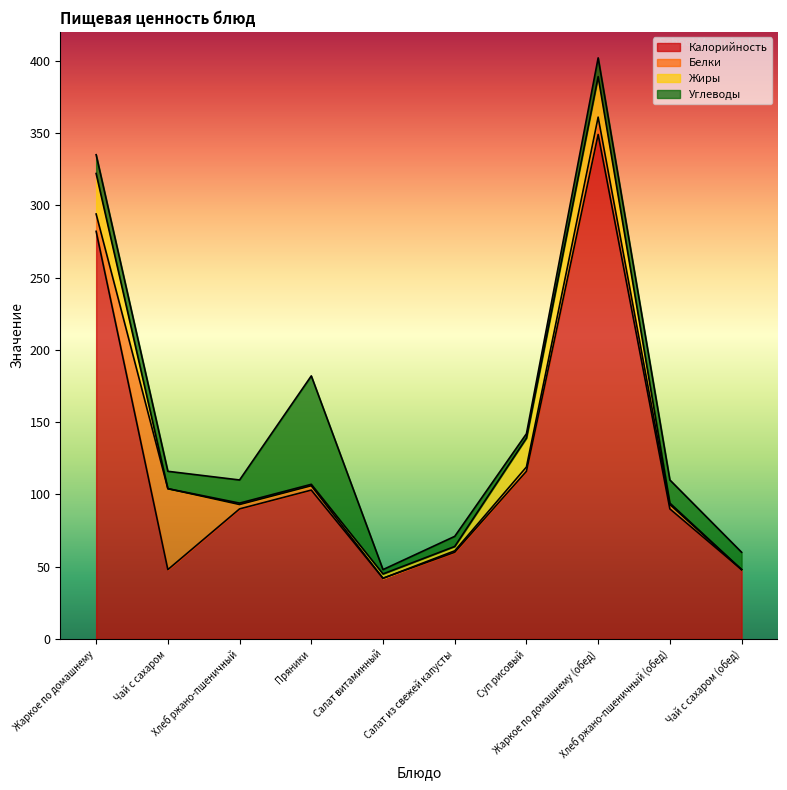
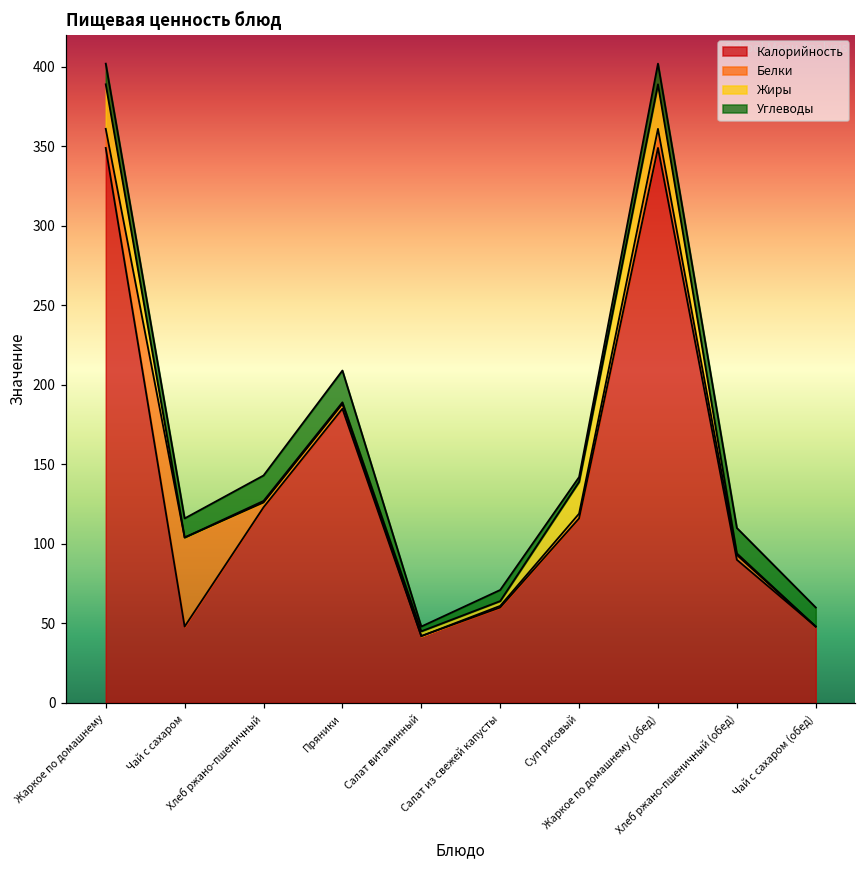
  {
    "Калорийность": {
-     "Жаркое по домашнему": 282,
+     "Жаркое по домашнему": 349,
      "Чай с сахаром": 48,
-     "Хлеб ржано-пшеничный": 90,
-     "Пряники": 103,
+     "Хлеб ржано-пшеничный": 123,
+     "Пряники": 185,
      "Суп рисовый": 116,
      "Жаркое по домашнему (обед)": 349,
      "Хлеб ржано-пшеничный (обед)": 90
    },
    "Белки": {
      "Жаркое по домашнему": 12,
      "Суп рисовый": 3,
      "Жаркое по домашнему (обед)": 12
    },
    "Жиры": {
      "Жаркое по домашнему": 28,
      "Салат витаминный": 3,
      "Салат из свежей капусты": 3,
      "Суп рисовый": 20,
      "Жаркое по домашнему (обед)": 28
    },
    "Углеводы": {
      "Жаркое по домашнему": 13,
      "Чай с сахаром": 12,
      "Хлеб ржано-пшеничный": 16,
-     "Пряники": 75,
+     "Пряники": 20,
      "Салат витаминный": 3,
      "Салат из свежей капусты": 7,
      "Суп рисовый": 3,
      "Жаркое по домашнему (обед)": 13,
      "Хлеб ржано-пшеничный (обед)": 16,
      "Чай с сахаром (обед)": 12
    }
  }
